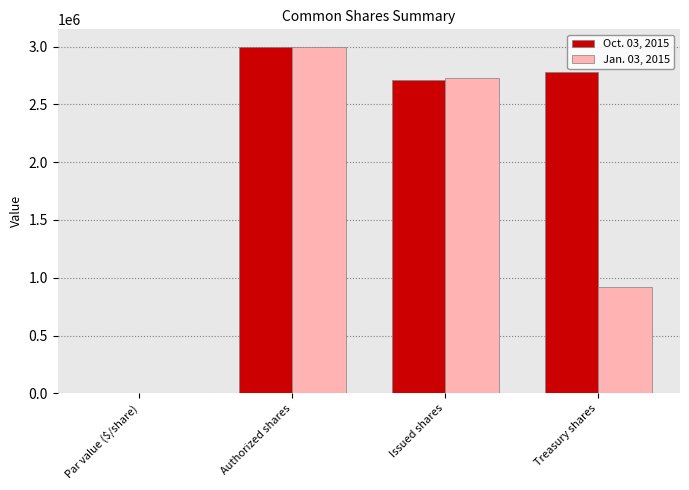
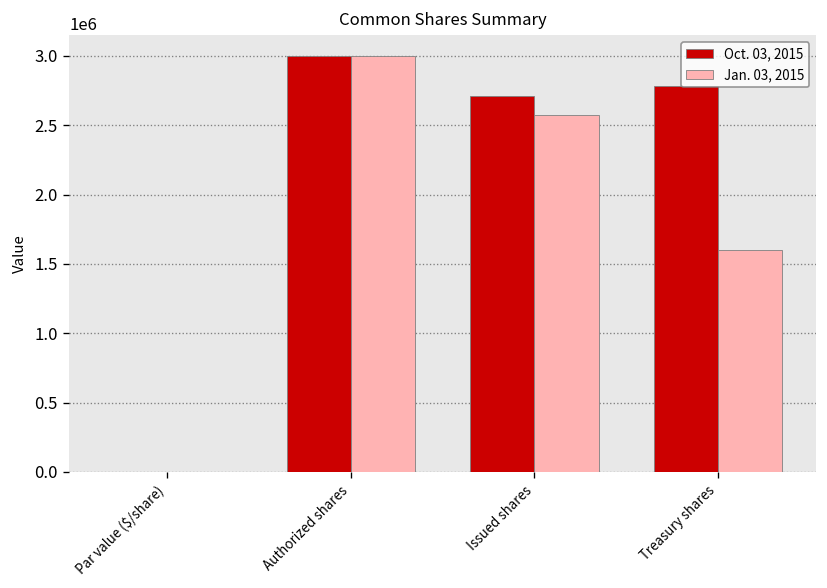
  {
    "Oct. 03, 2015": {
      "Authorized shares": 3000000,
      "Issued shares": 2710000,
      "Treasury shares": 2780000
    },
    "Jan. 03, 2015": {
      "Authorized shares": 3000000,
-     "Issued shares": 2730000,
-     "Treasury shares": 920000
+     "Issued shares": 2570000,
+     "Treasury shares": 1600000
    }
  }
